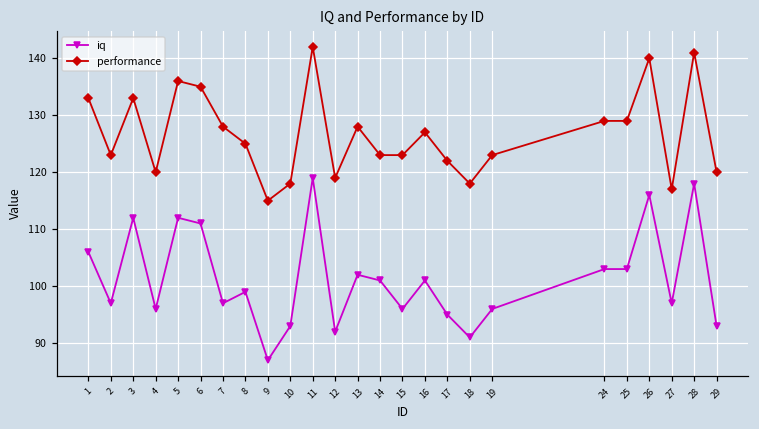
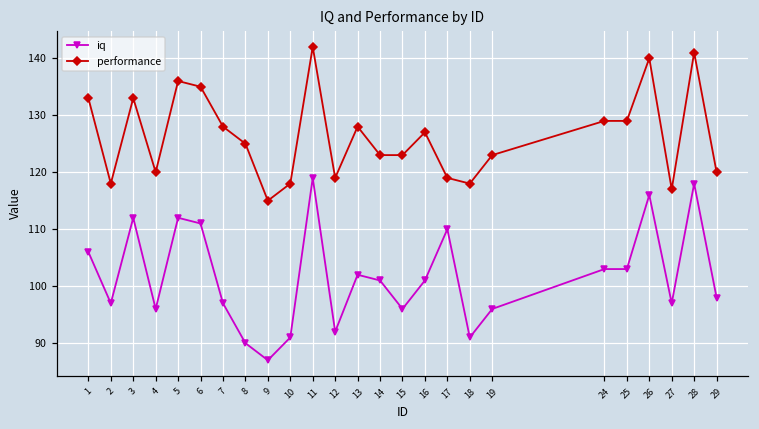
  {
    "iq": {
      "1": 106,
      "2": 97,
      "3": 112,
      "4": 96,
      "5": 112,
      "6": 111,
      "7": 97,
-     "8": 99,
+     "8": 90,
      "9": 87,
-     "10": 93,
+     "10": 91,
      "11": 119,
      "12": 92,
      "13": 102,
      "14": 101,
      "15": 96,
      "16": 101,
-     "17": 95,
+     "17": 110,
      "18": 91,
      "19": 96,
      "24": 103,
      "25": 103,
      "26": 116,
      "27": 97,
      "28": 118,
-     "29": 93
+     "29": 98
    },
    "performance": {
      "1": 133,
-     "2": 123,
+     "2": 118,
      "3": 133,
      "4": 120,
      "5": 136,
      "6": 135,
      "7": 128,
      "8": 125,
      "9": 115,
      "10": 118,
      "11": 142,
      "12": 119,
      "13": 128,
      "14": 123,
      "15": 123,
      "16": 127,
-     "17": 122,
+     "17": 119,
      "18": 118,
      "19": 123,
      "24": 129,
      "25": 129,
      "26": 140,
      "27": 117,
      "28": 141,
      "29": 120
    }
  }
